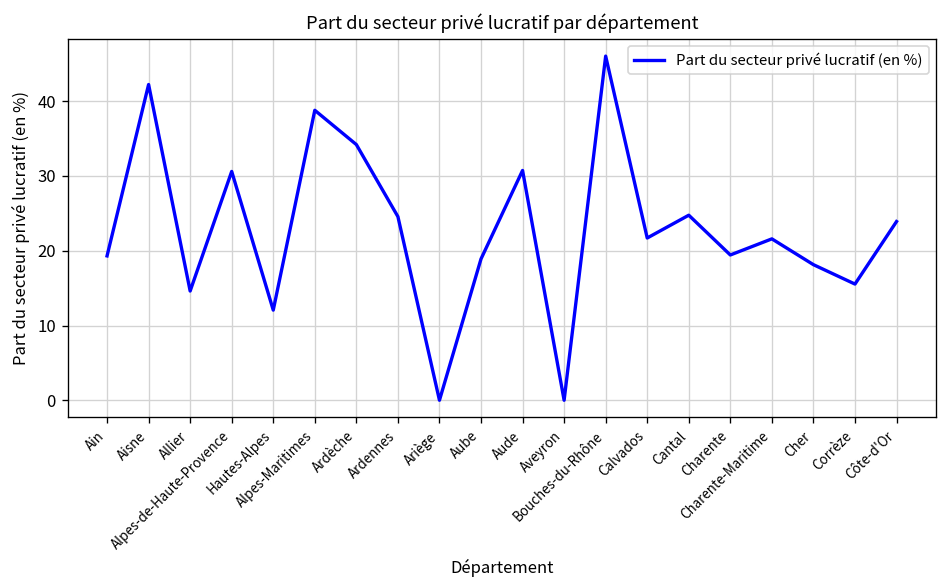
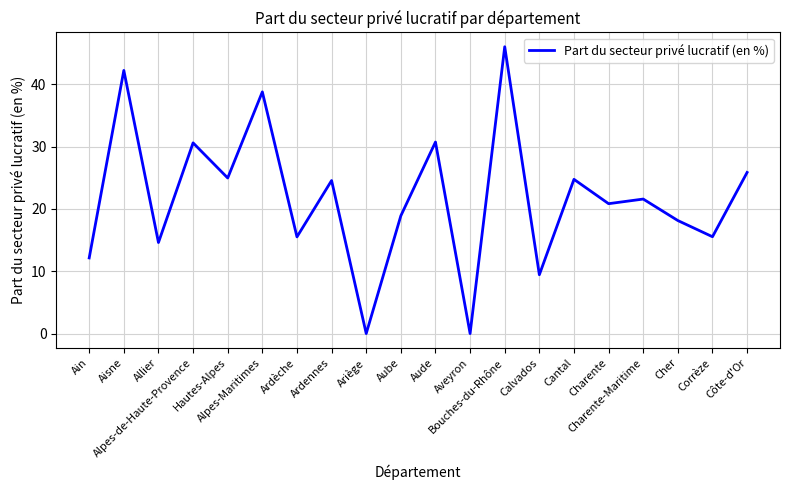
  {
-   "Ain": 19,
+   "Ain": 12,
    "Aisne": 42,
    "Allier": 15,
    "Alpes-de-Haute-Provence": 31,
-   "Hautes-Alpes": 12,
+   "Hautes-Alpes": 25,
    "Alpes-Maritimes": 39,
-   "Ardèche": 34,
+   "Ardèche": 16,
    "Ardennes": 25,
    "Ariège": 0,
    "Aube": 19,
    "Aude": 31,
    "Aveyron": 0,
    "Bouches-du-Rhône": 46,
-   "Calvados": 22,
+   "Calvados": 9,
    "Cantal": 25,
-   "Charente": 19,
+   "Charente": 21,
    "Charente-Maritime": 22,
    "Cher": 18,
    "Corrèze": 16,
-   "Côte-d'Or": 24
+   "Côte-d'Or": 26
  }
